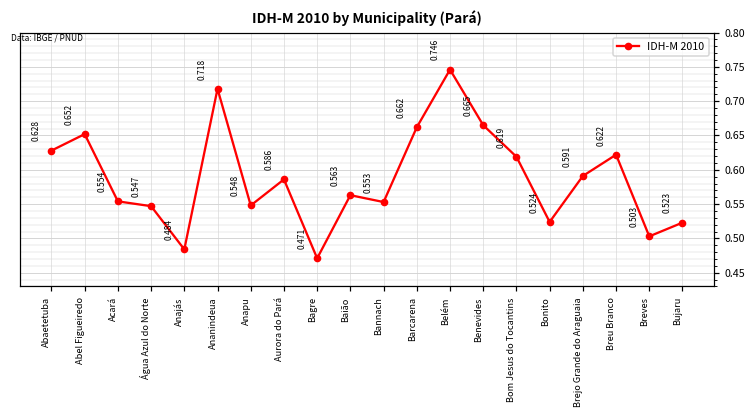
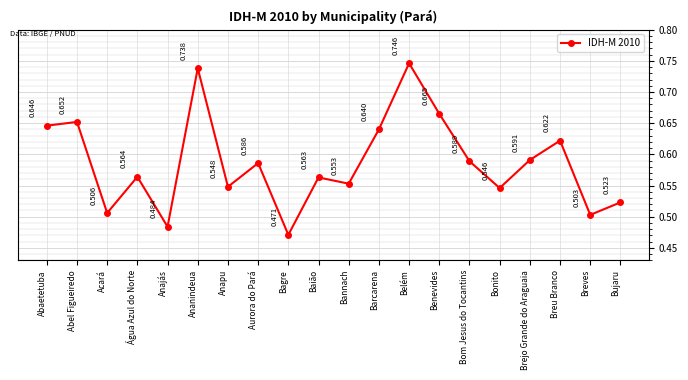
  {
-   "Abaetetuba": 0.628,
+   "Abaetetuba": 0.646,
    "Abel Figueiredo": 0.652,
-   "Acará": 0.554,
-   "Água Azul do Norte": 0.547,
+   "Acará": 0.506,
+   "Água Azul do Norte": 0.564,
    "Anajás": 0.484,
-   "Ananindeua": 0.718,
+   "Ananindeua": 0.738,
    "Anapu": 0.548,
    "Aurora do Pará": 0.586,
    "Bagre": 0.471,
    "Baião": 0.563,
    "Bannach": 0.553,
-   "Barcarena": 0.662,
+   "Barcarena": 0.640,
    "Belém": 0.746,
    "Benevides": 0.665,
-   "Bom Jesus do Tocantins": 0.619,
-   "Bonito": 0.524,
+   "Bom Jesus do Tocantins": 0.589,
+   "Bonito": 0.546,
    "Brejo Grande do Araguaia": 0.591,
    "Breu Branco": 0.622,
    "Breves": 0.503,
    "Bujaru": 0.523
  }
